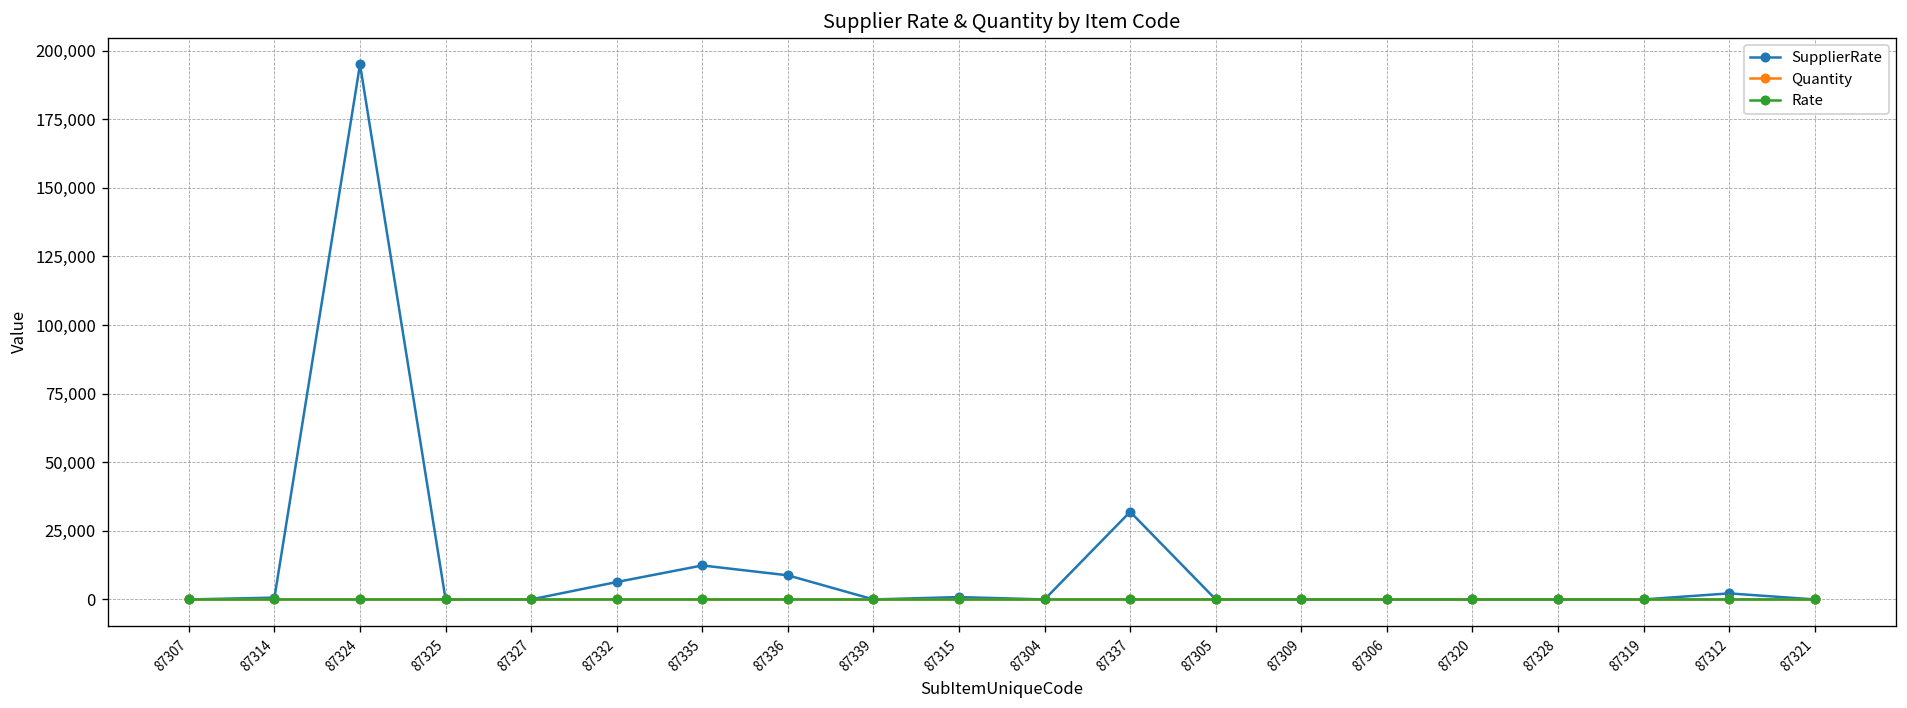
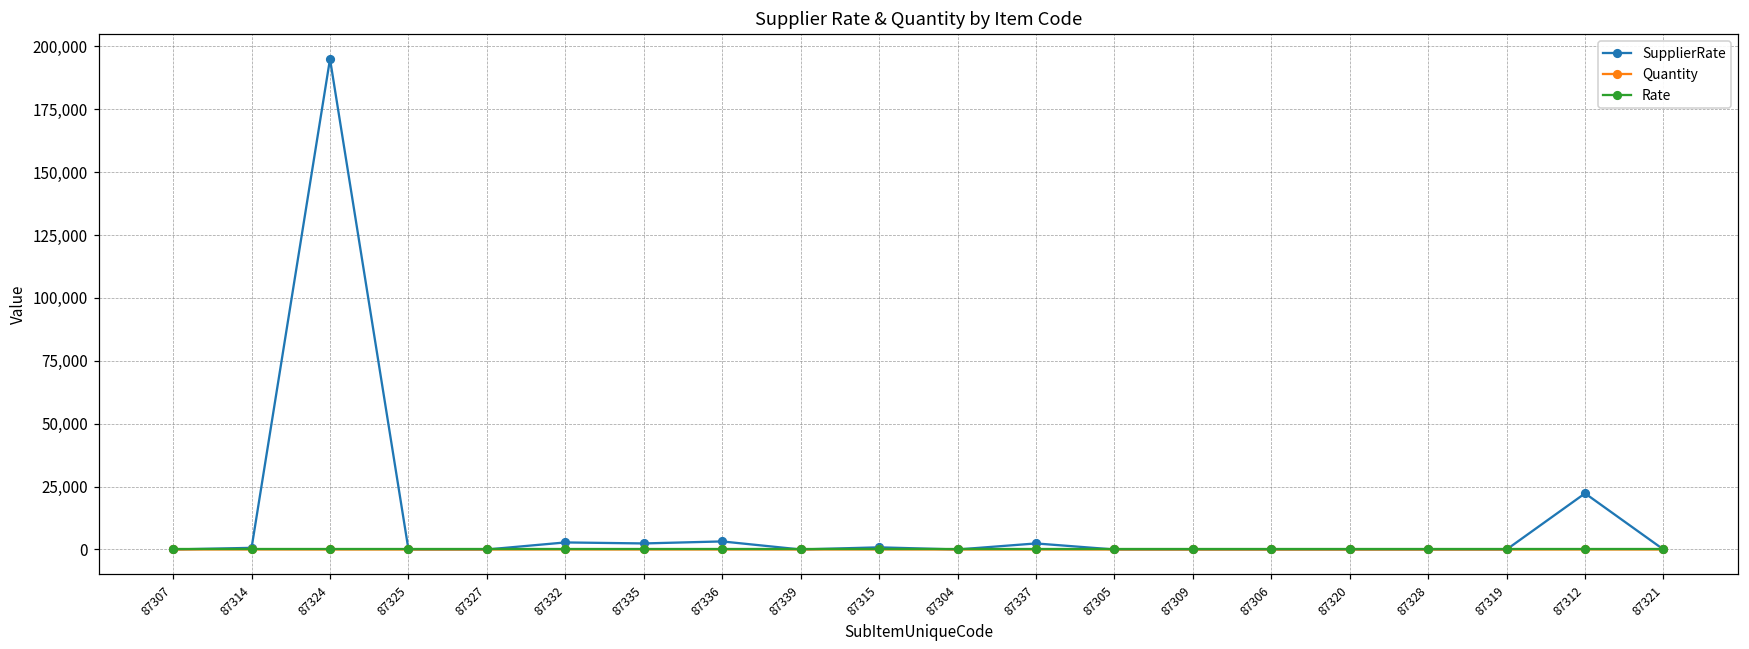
  {
    "SupplierRate": {
      "87324": "195,000",
-     "87332": "6,000",
-     "87335": "12,000",
-     "87336": "9,000",
-     "87337": "32,000",
-     "87312": "2,000"
+     "87332": "3,000",
+     "87335": "2,000",
+     "87336": "3,000",
+     "87337": "2,000",
+     "87312": "22,000"
    },
    "Rate": {
      "87324": "0",
      "87332": "0",
      "87335": "0",
      "87336": "0",
      "87337": "0",
      "87312": "0"
    }
  }
